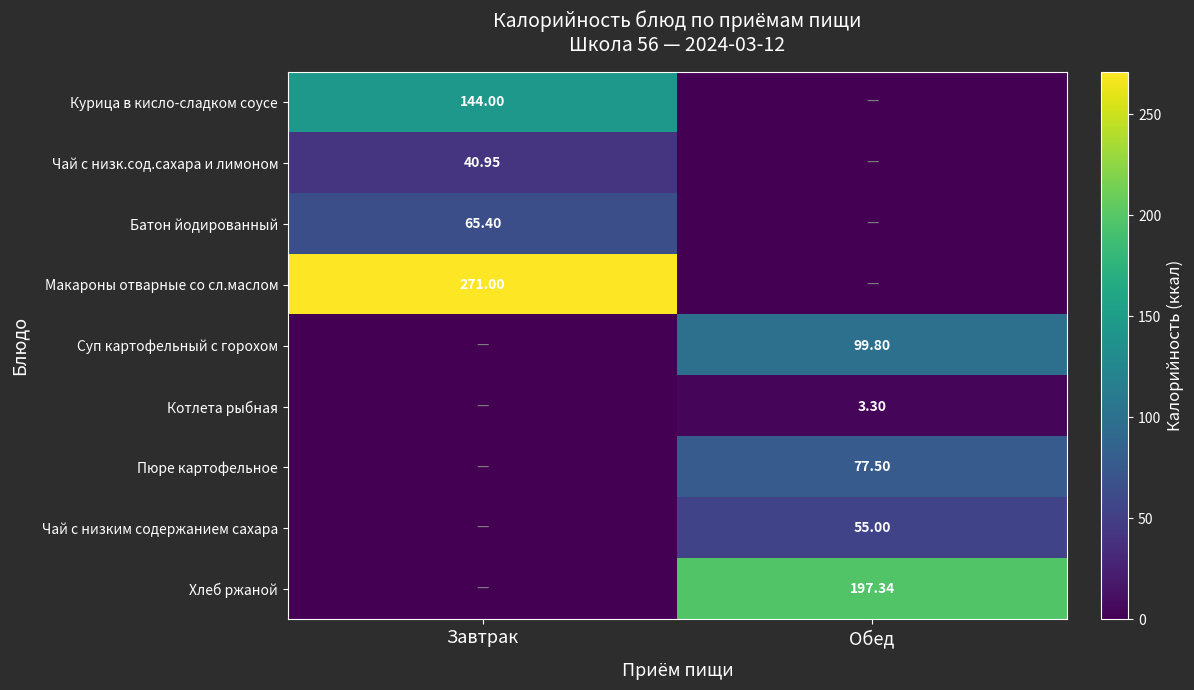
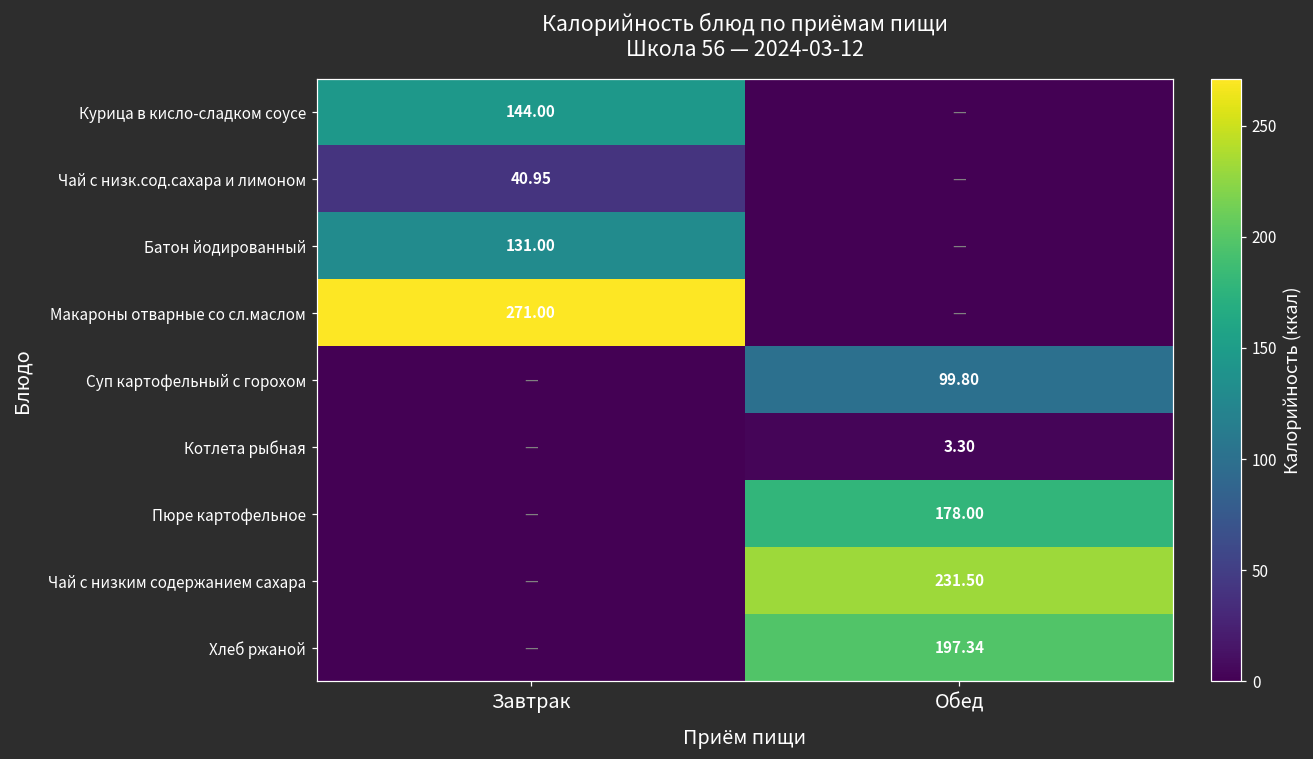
  {
    "Курица в кисло-сладком соусе": {
      "Завтрак": 144.00
    },
    "Чай с низк.сод.сахара и лимоном": {
      "Завтрак": 40.95
    },
    "Батон йодированный": {
-     "Завтрак": 65.40
+     "Завтрак": 131.00
    },
    "Макароны отварные со сл.маслом": {
      "Завтрак": 271.00
    },
    "Суп картофельный с горохом": {
      "Обед": 99.80
    },
    "Котлета рыбная": {
      "Обед": 3.30
    },
    "Пюре картофельное": {
-     "Обед": 77.50
+     "Обед": 178.00
    },
    "Чай с низким содержанием сахара": {
-     "Обед": 55.00
+     "Обед": 231.50
    },
    "Хлеб ржаной": {
      "Обед": 197.34
    }
  }
